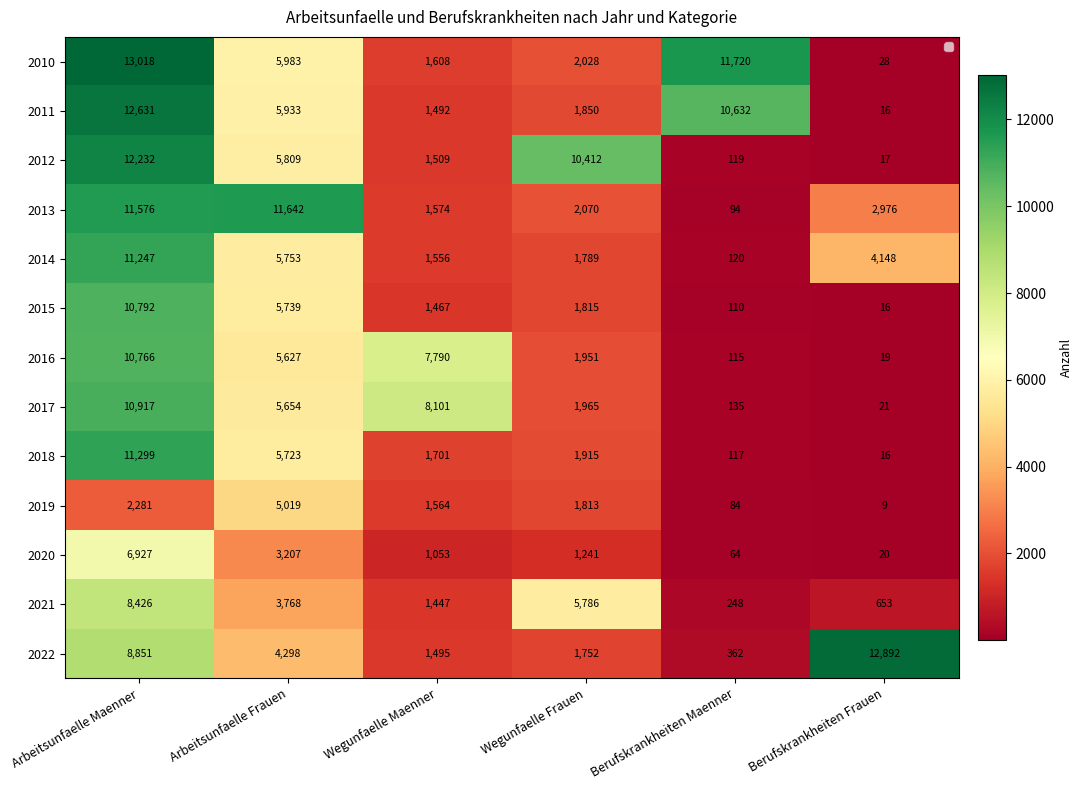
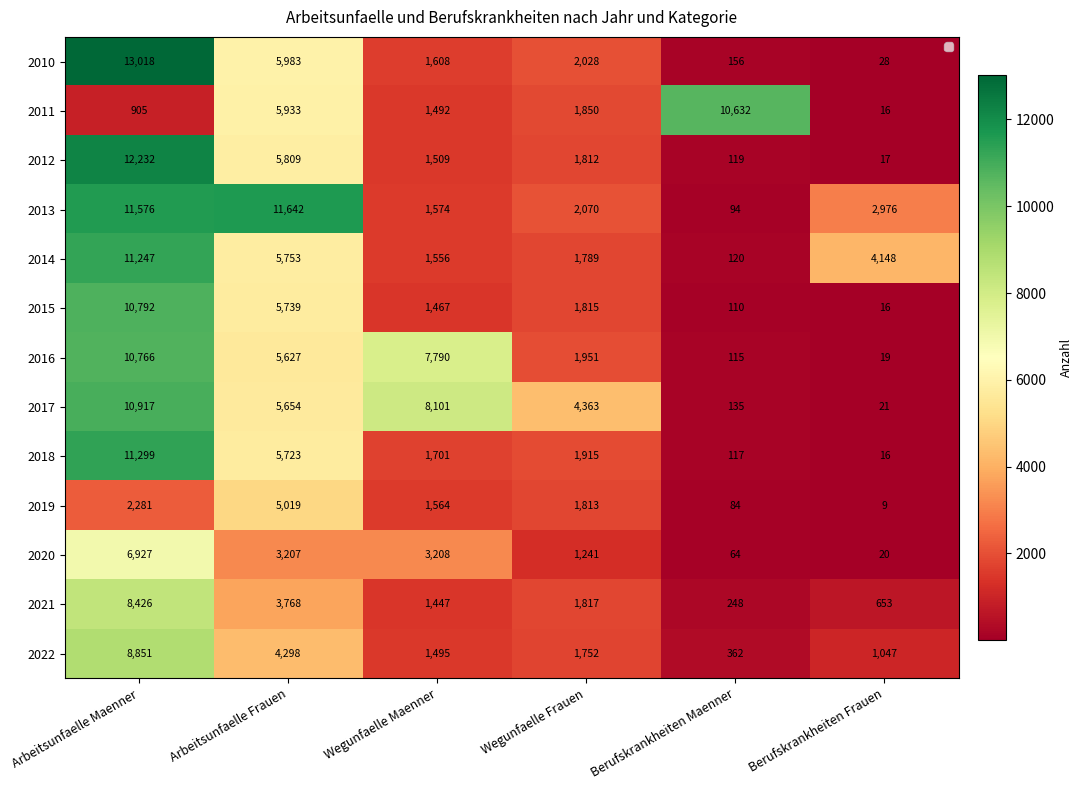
  {
    "2010": {
      "Arbeitsunfaelle Maenner": "13,018",
      "Arbeitsunfaelle Frauen": "5,983",
      "Wegunfaelle Maenner": "1,608",
      "Wegunfaelle Frauen": "2,028",
-     "Berufskrankheiten Maenner": "11,720",
+     "Berufskrankheiten Maenner": "156",
      "Berufskrankheiten Frauen": "28"
    },
    "2011": {
-     "Arbeitsunfaelle Maenner": "12,631",
+     "Arbeitsunfaelle Maenner": "905",
      "Arbeitsunfaelle Frauen": "5,933",
      "Wegunfaelle Maenner": "1,492",
      "Wegunfaelle Frauen": "1,850",
      "Berufskrankheiten Maenner": "10,632",
      "Berufskrankheiten Frauen": "16"
    },
    "2012": {
      "Arbeitsunfaelle Maenner": "12,232",
      "Arbeitsunfaelle Frauen": "5,809",
      "Wegunfaelle Maenner": "1,509",
-     "Wegunfaelle Frauen": "10,412",
+     "Wegunfaelle Frauen": "1,812",
      "Berufskrankheiten Maenner": "119",
      "Berufskrankheiten Frauen": "17"
    },
    "2013": {
      "Arbeitsunfaelle Maenner": "11,576",
      "Arbeitsunfaelle Frauen": "11,642",
      "Wegunfaelle Maenner": "1,574",
      "Wegunfaelle Frauen": "2,070",
      "Berufskrankheiten Maenner": "94",
      "Berufskrankheiten Frauen": "2,976"
    },
    "2014": {
      "Arbeitsunfaelle Maenner": "11,247",
      "Arbeitsunfaelle Frauen": "5,753",
      "Wegunfaelle Maenner": "1,556",
      "Wegunfaelle Frauen": "1,789",
      "Berufskrankheiten Maenner": "120",
      "Berufskrankheiten Frauen": "4,148"
    },
    "2015": {
      "Arbeitsunfaelle Maenner": "10,792",
      "Arbeitsunfaelle Frauen": "5,739",
      "Wegunfaelle Maenner": "1,467",
      "Wegunfaelle Frauen": "1,815",
      "Berufskrankheiten Maenner": "110",
      "Berufskrankheiten Frauen": "16"
    },
    "2016": {
      "Arbeitsunfaelle Maenner": "10,766",
      "Arbeitsunfaelle Frauen": "5,627",
      "Wegunfaelle Maenner": "7,790",
      "Wegunfaelle Frauen": "1,951",
      "Berufskrankheiten Maenner": "115",
      "Berufskrankheiten Frauen": "19"
    },
    "2017": {
      "Arbeitsunfaelle Maenner": "10,917",
      "Arbeitsunfaelle Frauen": "5,654",
      "Wegunfaelle Maenner": "8,101",
-     "Wegunfaelle Frauen": "1,965",
+     "Wegunfaelle Frauen": "4,363",
      "Berufskrankheiten Maenner": "135",
      "Berufskrankheiten Frauen": "21"
    },
    "2018": {
      "Arbeitsunfaelle Maenner": "11,299",
      "Arbeitsunfaelle Frauen": "5,723",
      "Wegunfaelle Maenner": "1,701",
      "Wegunfaelle Frauen": "1,915",
      "Berufskrankheiten Maenner": "117",
      "Berufskrankheiten Frauen": "16"
    },
    "2019": {
      "Arbeitsunfaelle Maenner": "2,281",
      "Arbeitsunfaelle Frauen": "5,019",
      "Wegunfaelle Maenner": "1,564",
      "Wegunfaelle Frauen": "1,813",
      "Berufskrankheiten Maenner": "84",
      "Berufskrankheiten Frauen": "9"
    },
    "2020": {
      "Arbeitsunfaelle Maenner": "6,927",
      "Arbeitsunfaelle Frauen": "3,207",
-     "Wegunfaelle Maenner": "1,053",
+     "Wegunfaelle Maenner": "3,208",
      "Wegunfaelle Frauen": "1,241",
      "Berufskrankheiten Maenner": "64",
      "Berufskrankheiten Frauen": "20"
    },
    "2021": {
      "Arbeitsunfaelle Maenner": "8,426",
      "Arbeitsunfaelle Frauen": "3,768",
      "Wegunfaelle Maenner": "1,447",
-     "Wegunfaelle Frauen": "5,786",
+     "Wegunfaelle Frauen": "1,817",
      "Berufskrankheiten Maenner": "248",
      "Berufskrankheiten Frauen": "653"
    },
    "2022": {
      "Arbeitsunfaelle Maenner": "8,851",
      "Arbeitsunfaelle Frauen": "4,298",
      "Wegunfaelle Maenner": "1,495",
      "Wegunfaelle Frauen": "1,752",
      "Berufskrankheiten Maenner": "362",
-     "Berufskrankheiten Frauen": "12,892"
+     "Berufskrankheiten Frauen": "1,047"
    }
  }
